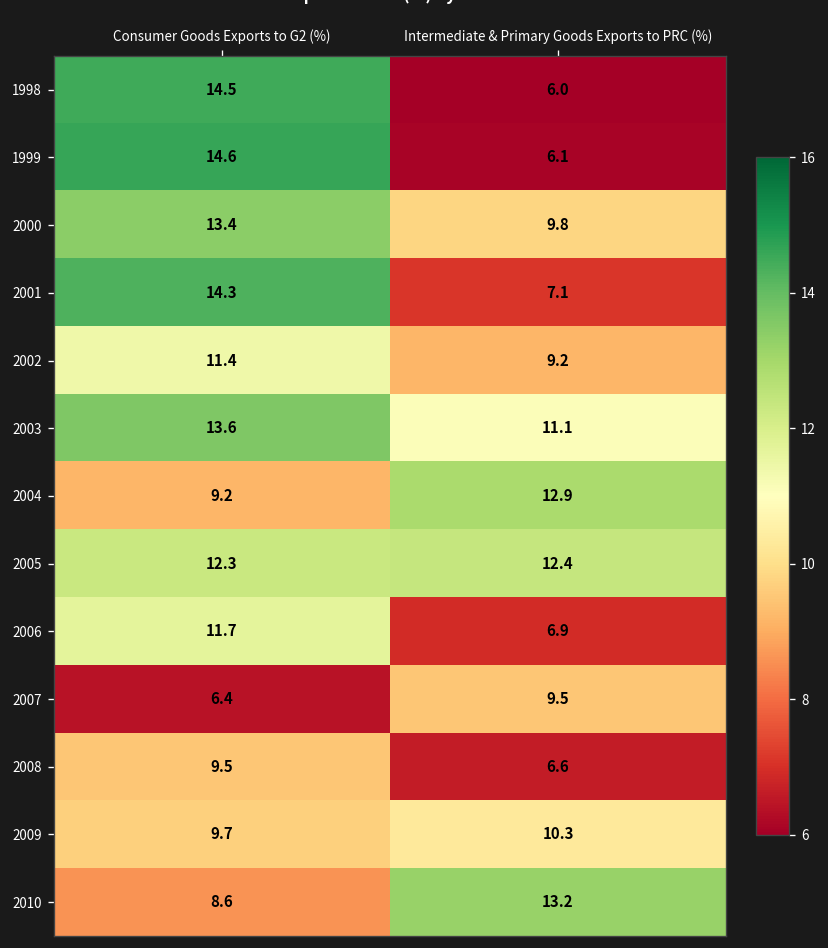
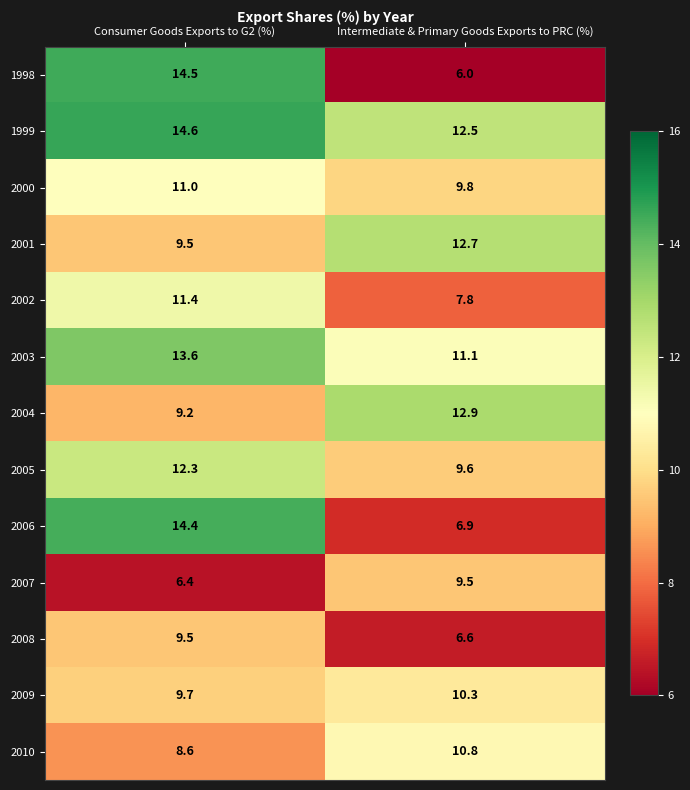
  {
    "1998": {
      "Consumer Goods Exports to G2 (%)": 14.5,
      "Intermediate & Primary Goods Exports to PRC (%)": 6.0
    },
    "1999": {
      "Consumer Goods Exports to G2 (%)": 14.6,
-     "Intermediate & Primary Goods Exports to PRC (%)": 6.1
+     "Intermediate & Primary Goods Exports to PRC (%)": 12.5
    },
    "2000": {
-     "Consumer Goods Exports to G2 (%)": 13.4,
+     "Consumer Goods Exports to G2 (%)": 11.0,
      "Intermediate & Primary Goods Exports to PRC (%)": 9.8
    },
    "2001": {
-     "Consumer Goods Exports to G2 (%)": 14.3,
-     "Intermediate & Primary Goods Exports to PRC (%)": 7.1
+     "Consumer Goods Exports to G2 (%)": 9.5,
+     "Intermediate & Primary Goods Exports to PRC (%)": 12.7
    },
    "2002": {
      "Consumer Goods Exports to G2 (%)": 11.4,
-     "Intermediate & Primary Goods Exports to PRC (%)": 9.2
+     "Intermediate & Primary Goods Exports to PRC (%)": 7.8
    },
    "2003": {
      "Consumer Goods Exports to G2 (%)": 13.6,
      "Intermediate & Primary Goods Exports to PRC (%)": 11.1
    },
    "2004": {
      "Consumer Goods Exports to G2 (%)": 9.2,
      "Intermediate & Primary Goods Exports to PRC (%)": 12.9
    },
    "2005": {
      "Consumer Goods Exports to G2 (%)": 12.3,
-     "Intermediate & Primary Goods Exports to PRC (%)": 12.4
+     "Intermediate & Primary Goods Exports to PRC (%)": 9.6
    },
    "2006": {
-     "Consumer Goods Exports to G2 (%)": 11.7,
+     "Consumer Goods Exports to G2 (%)": 14.4,
      "Intermediate & Primary Goods Exports to PRC (%)": 6.9
    },
    "2007": {
      "Consumer Goods Exports to G2 (%)": 6.4,
      "Intermediate & Primary Goods Exports to PRC (%)": 9.5
    },
    "2008": {
      "Consumer Goods Exports to G2 (%)": 9.5,
      "Intermediate & Primary Goods Exports to PRC (%)": 6.6
    },
    "2009": {
      "Consumer Goods Exports to G2 (%)": 9.7,
      "Intermediate & Primary Goods Exports to PRC (%)": 10.3
    },
    "2010": {
      "Consumer Goods Exports to G2 (%)": 8.6,
-     "Intermediate & Primary Goods Exports to PRC (%)": 13.2
+     "Intermediate & Primary Goods Exports to PRC (%)": 10.8
    }
  }
